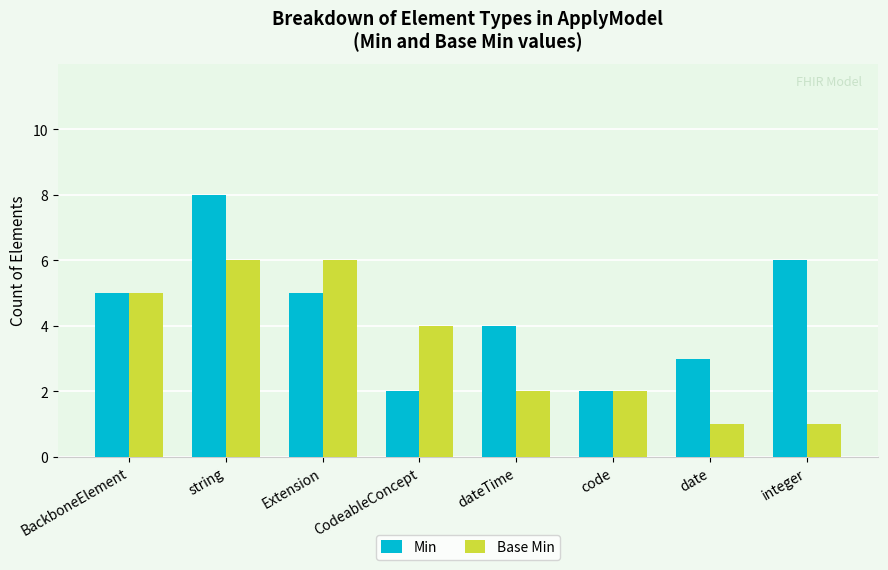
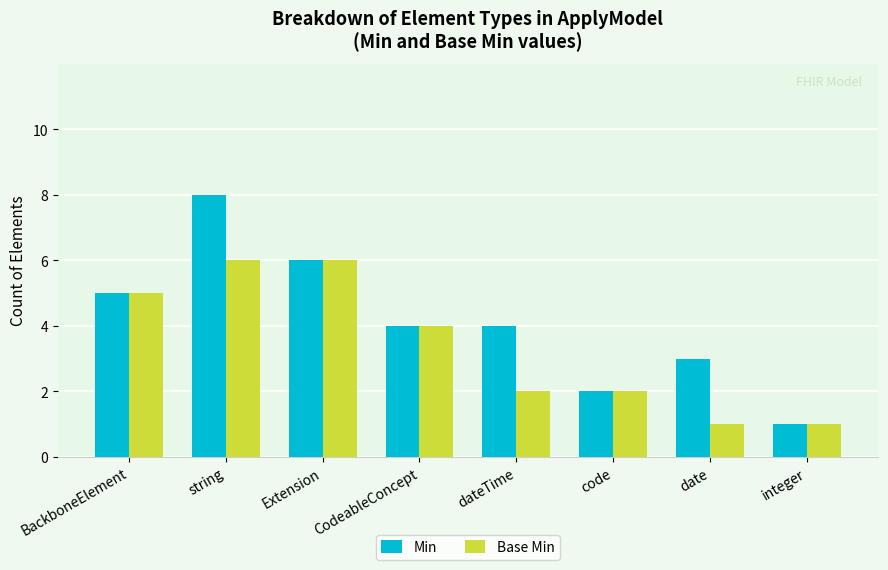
  {
    "Min": {
      "BackboneElement": 5,
      "string": 8,
-     "Extension": 5,
-     "CodeableConcept": 2,
+     "Extension": 6,
+     "CodeableConcept": 4,
      "dateTime": 4,
      "code": 2,
      "date": 3,
-     "integer": 6
+     "integer": 1
    },
    "Base Min": {
      "BackboneElement": 5,
      "string": 6,
      "Extension": 6,
      "CodeableConcept": 4,
      "dateTime": 2,
      "code": 2,
      "date": 1,
      "integer": 1
    }
  }
